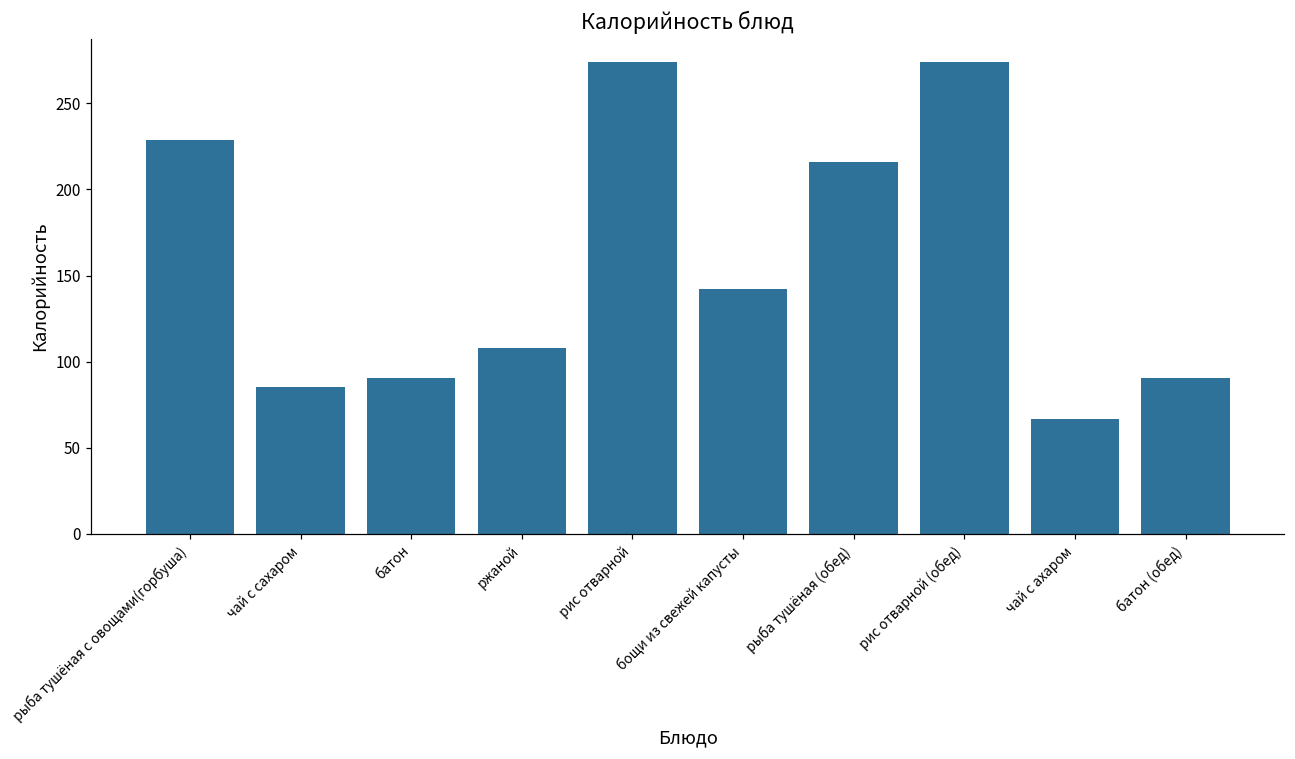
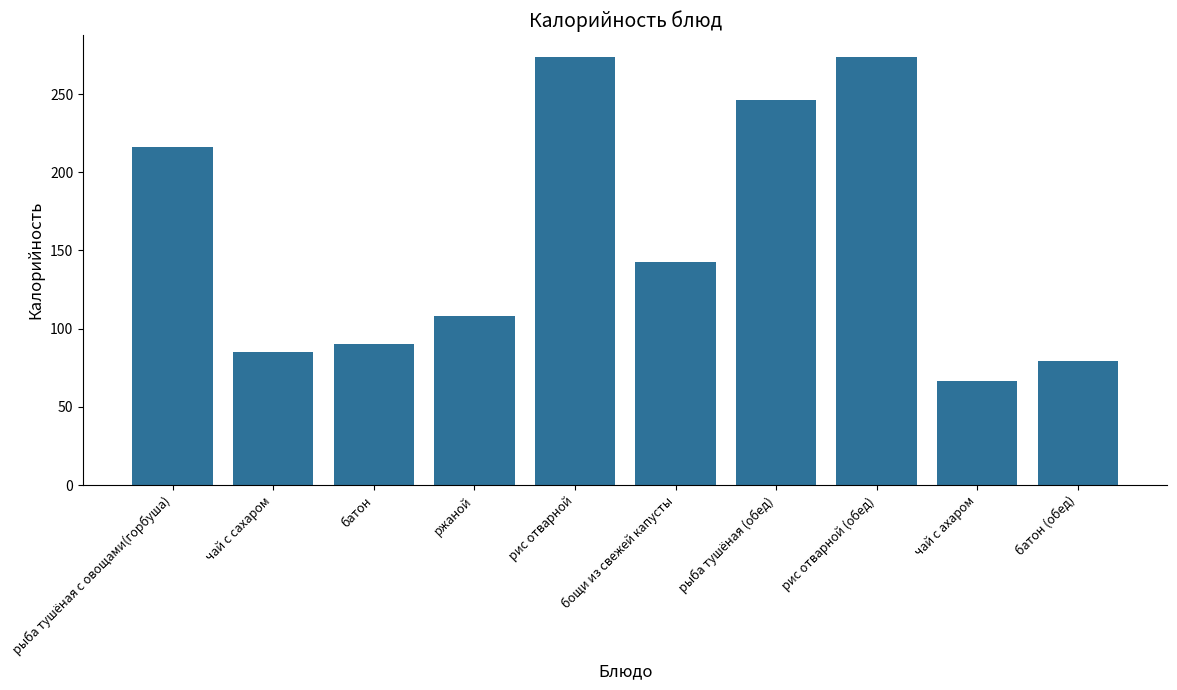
  {
-   "рыба тушёная с овощами(горбуша)": 229,
+   "рыба тушёная с овощами(горбуша)": 216,
    "чай с сахаром": 85,
    "батон": 90,
    "ржаной": 108,
    "рис отварной": 274,
    "бощи из свежей капусты": 142,
-   "рыба тушёная (обед)": 216,
+   "рыба тушёная (обед)": 246,
    "рис отварной (обед)": 274,
    "чай с ахаром": 67,
-   "батон (обед)": 90
+   "батон (обед)": 80
  }
